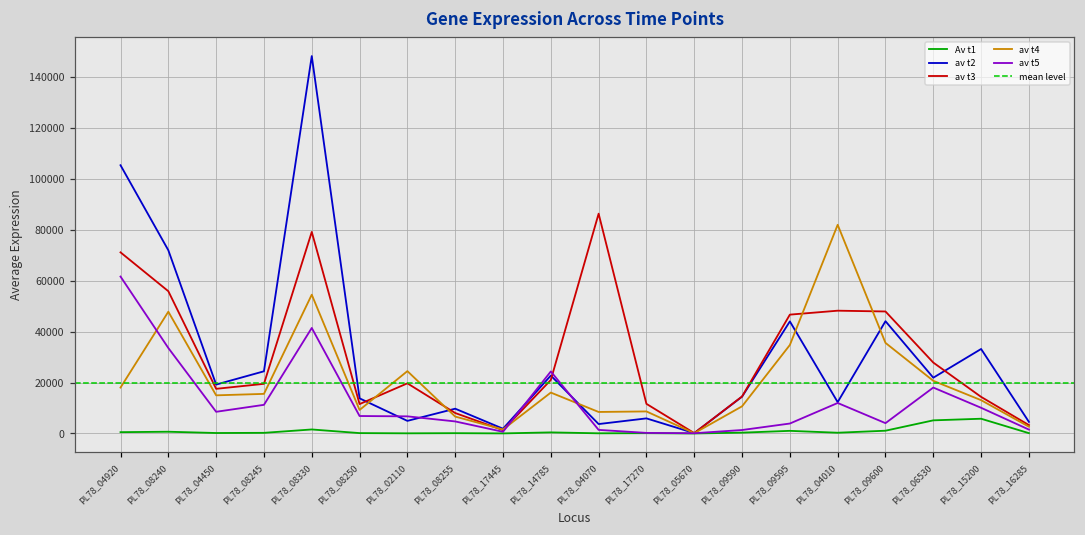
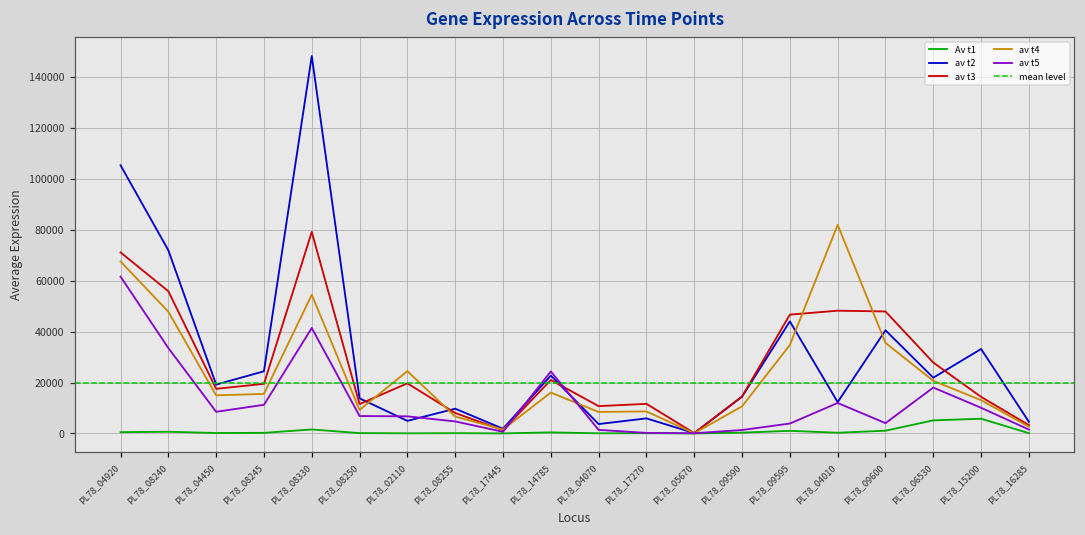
  {
    "Av t1": {
      "PL78_04920": 1000,
      "PL78_08240": 1000,
      "PL78_04450": 0,
      "PL78_08245": 0,
      "PL78_08330": 2000,
      "PL78_08250": 0,
      "PL78_02110": 0,
      "PL78_08255": 0,
      "PL78_14785": 0,
      "PL78_04070": 0,
      "PL78_09595": 1000,
      "PL78_04010": 0,
      "PL78_09600": 1000,
      "PL78_06530": 5000,
      "PL78_15200": 6000,
      "PL78_16285": 0
    },
    "av t2": {
      "PL78_04920": 105000,
      "PL78_08240": 72000,
      "PL78_04450": 19000,
      "PL78_08245": 24000,
      "PL78_08330": 148000,
      "PL78_08250": 14000,
      "PL78_02110": 5000,
      "PL78_08255": 10000,
      "PL78_14785": 23000,
      "PL78_04070": 4000,
      "PL78_17270": 6000,
      "PL78_09595": 44000,
-     "PL78_09600": 44000,
+     "PL78_09600": 41000,
      "PL78_06530": 22000,
      "PL78_15200": 33000,
      "PL78_16285": 5000
    },
    "av t3": {
      "PL78_04920": 71000,
      "PL78_08240": 56000,
      "PL78_04450": 18000,
      "PL78_08245": 19000,
      "PL78_08330": 79000,
      "PL78_08250": 12000,
      "PL78_02110": 20000,
      "PL78_08255": 8000,
      "PL78_14785": 21000,
-     "PL78_04070": 86000,
+     "PL78_04070": 11000,
      "PL78_17270": 12000,
      "PL78_09595": 47000,
      "PL78_04010": 48000,
      "PL78_09600": 48000,
      "PL78_06530": 28000,
      "PL78_15200": 14000
    },
    "av t4": {
-     "PL78_04920": 18000,
+     "PL78_04920": 68000,
      "PL78_08240": 48000,
      "PL78_04450": 15000,
      "PL78_08245": 16000,
      "PL78_08330": 55000,
      "PL78_08250": 9000,
      "PL78_02110": 24000,
      "PL78_08255": 7000,
      "PL78_14785": 16000,
      "PL78_04070": 8000,
      "PL78_17270": 9000,
      "PL78_09590": 11000,
      "PL78_09595": 35000,
      "PL78_04010": 82000,
      "PL78_09600": 36000,
      "PL78_06530": 21000,
      "PL78_15200": 13000
    },
    "av t5": {
      "PL78_04920": 62000,
      "PL78_08240": 34000,
      "PL78_04450": 9000,
      "PL78_08245": 11000,
      "PL78_08330": 41000,
      "PL78_08250": 7000,
      "PL78_02110": 7000,
      "PL78_08255": 5000,
      "PL78_14785": 24000,
      "PL78_04070": 1000,
      "PL78_09595": 4000,
      "PL78_09600": 4000,
      "PL78_06530": 18000,
      "PL78_15200": 10000,
      "PL78_16285": 2000
    }
  }
